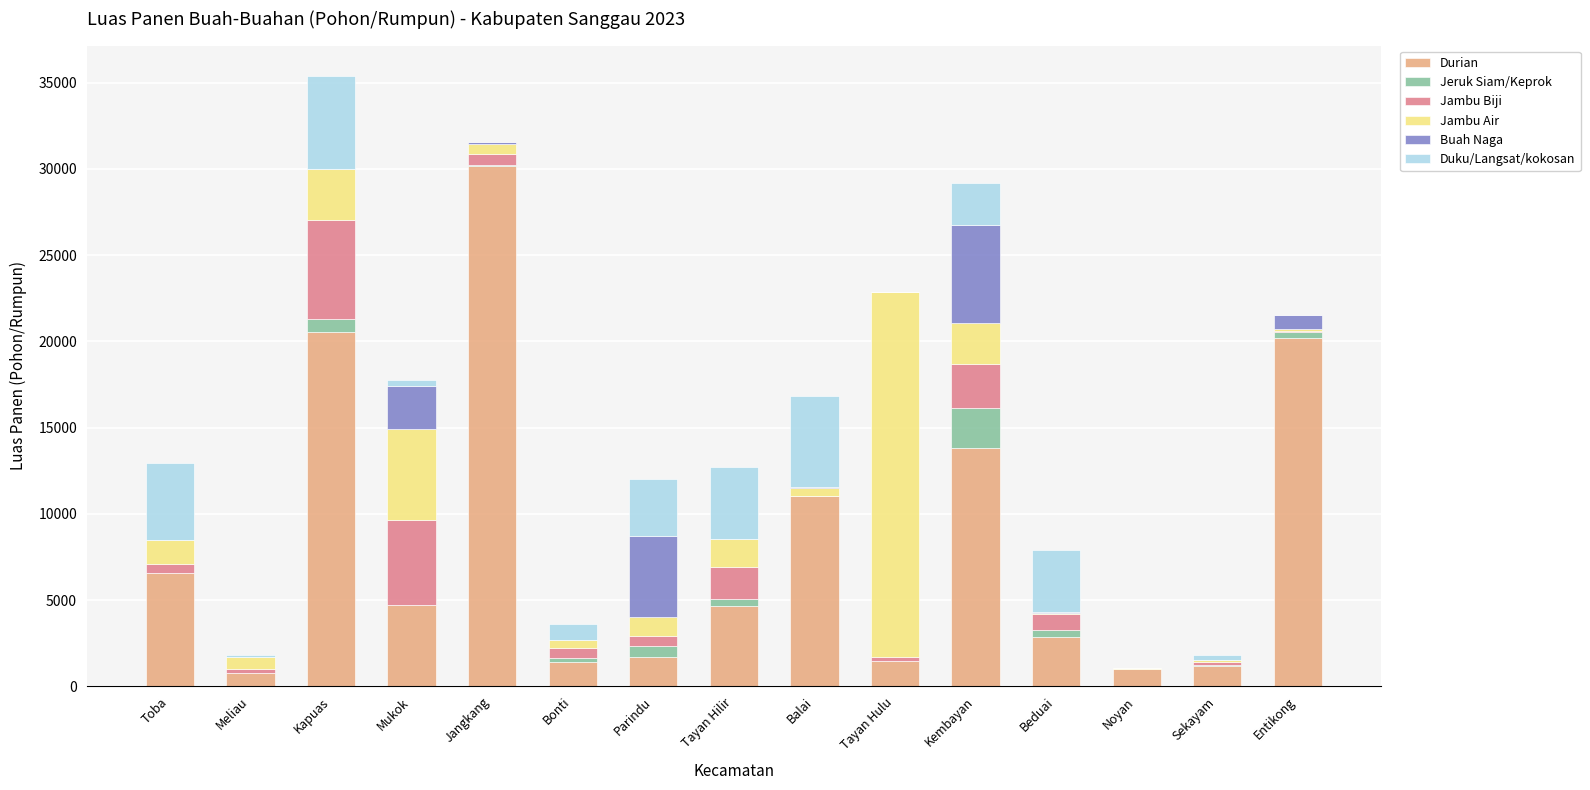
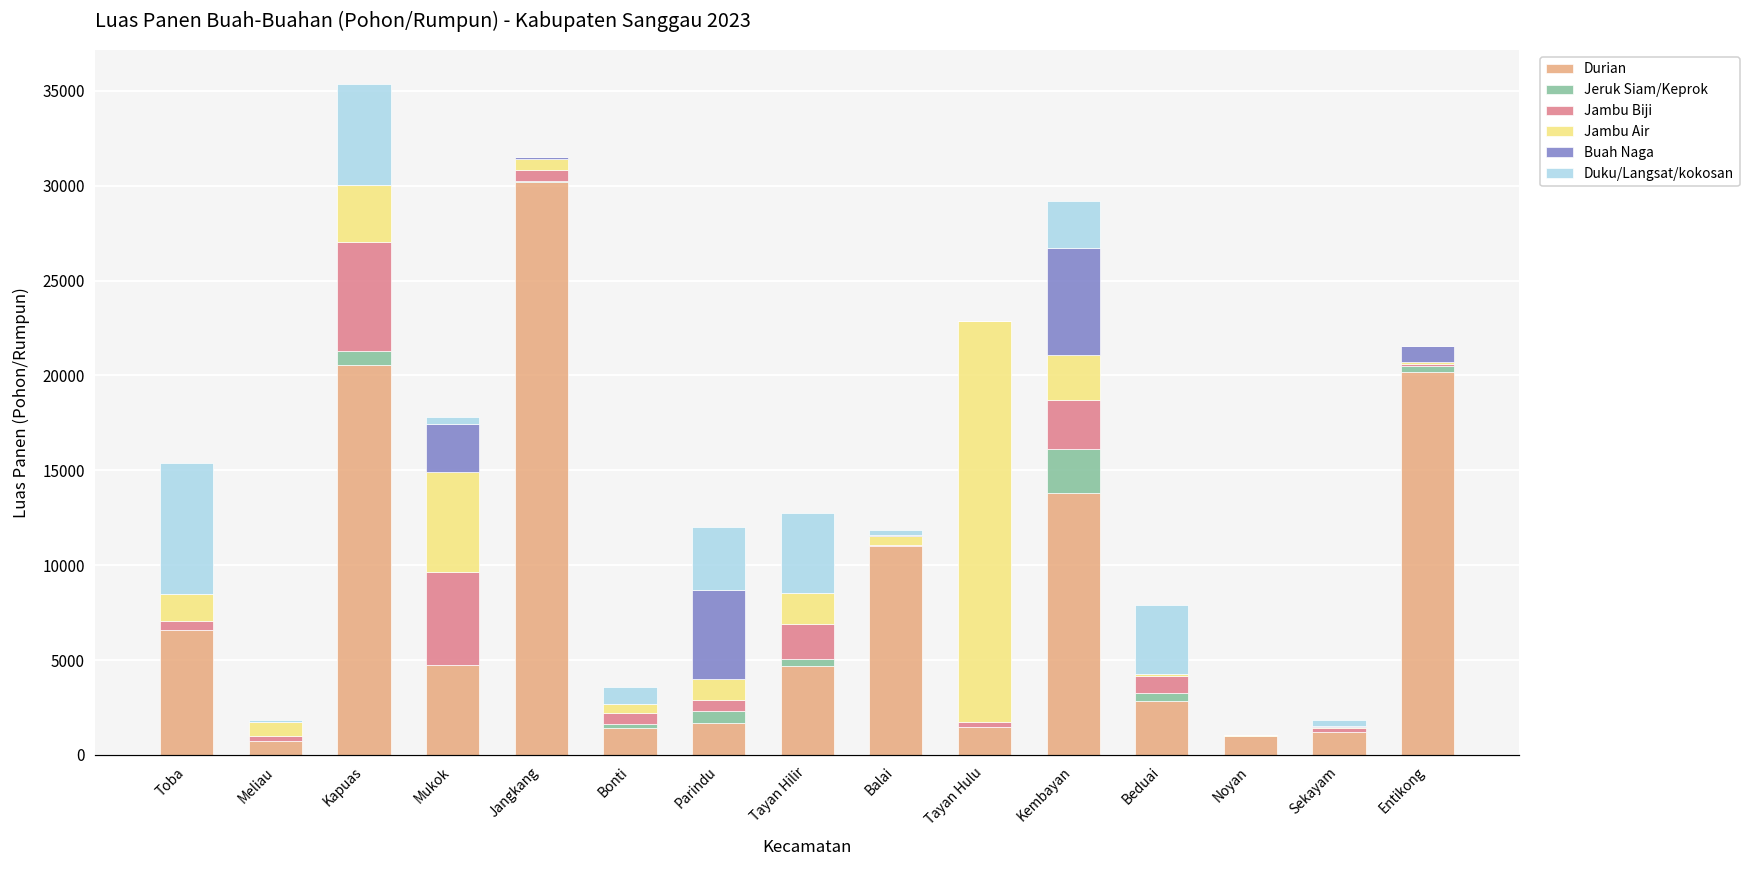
  {
    "Jeruk Siam/Keprok": {
      "Toba": 0,
      "Meliau": 0,
      "Kapuas": 800,
      "Mukok": 0,
      "Bonti": 200,
      "Parindu": 600,
      "Tayan Hilir": 400,
      "Balai": 0,
      "Tayan Hulu": 0,
      "Kembayan": 2300,
      "Beduai": 400,
      "Noyan": 0,
      "Entikong": 300
    },
    "Jambu Air": {
      "Toba": 1400,
      "Meliau": 700,
      "Kapuas": 3000,
      "Mukok": 5300,
      "Jangkang": 600,
      "Bonti": 500,
      "Parindu": 1100,
      "Tayan Hilir": 1600,
      "Balai": 500,
      "Tayan Hulu": 21100,
      "Kembayan": 2400
    },
    "Buah Naga": {
      "Toba": 0,
      "Meliau": 0,
      "Kapuas": 0,
      "Mukok": 2500,
      "Bonti": 0,
      "Parindu": 4700,
      "Tayan Hilir": 0,
      "Tayan Hulu": 0,
      "Kembayan": 5700,
      "Noyan": 0,
      "Entikong": 800
    },
    "Duku/Langsat/kokosan": {
-     "Toba": 4500,
+     "Toba": 6900,
      "Kapuas": 5400,
      "Mukok": 400,
      "Jangkang": 0,
      "Bonti": 900,
      "Parindu": 3300,
      "Tayan Hilir": 4200,
-     "Balai": 5200,
+     "Balai": 300,
      "Tayan Hulu": 0,
      "Kembayan": 2400,
      "Beduai": 3600,
      "Noyan": 0,
      "Sekayam": 300,
      "Entikong": 0
    }
  }
